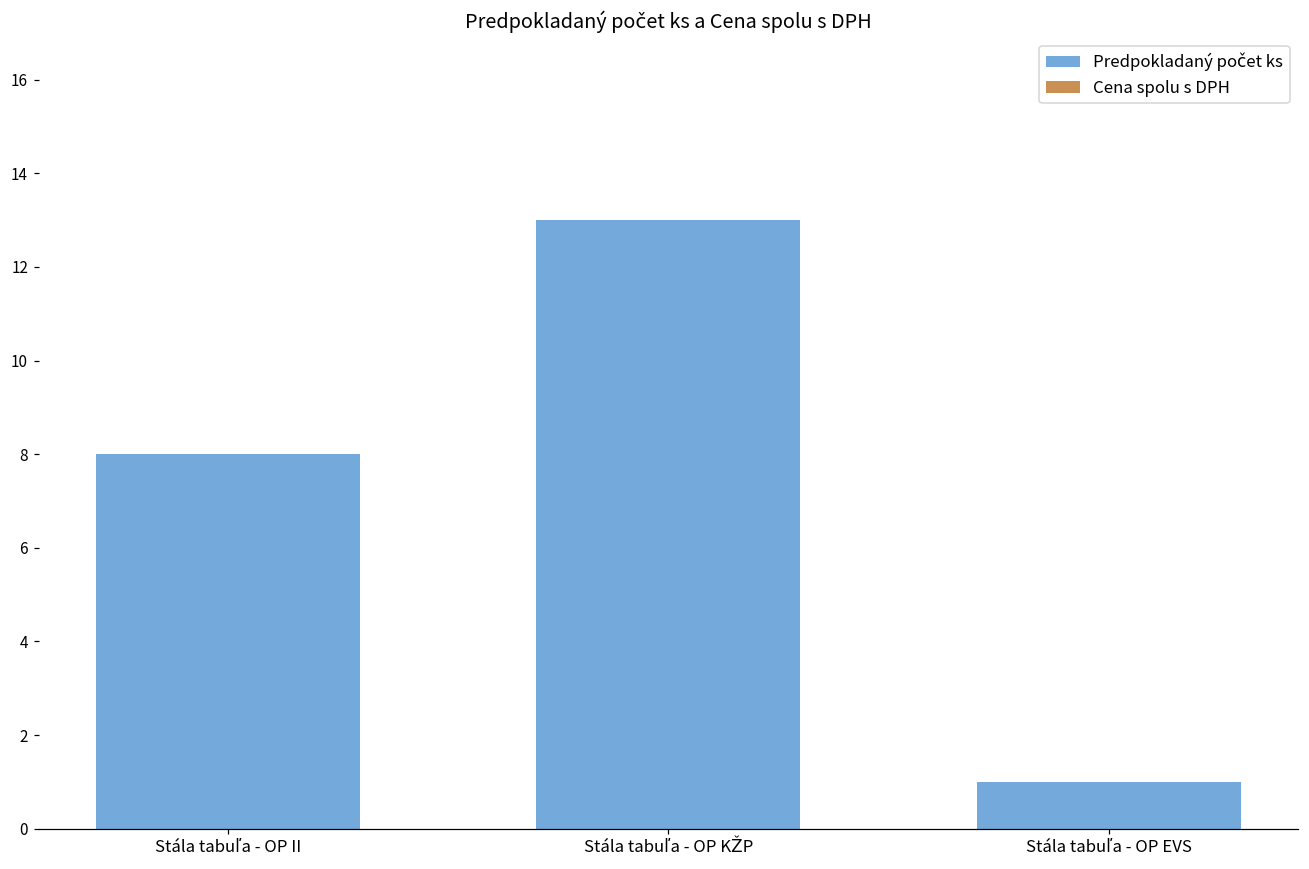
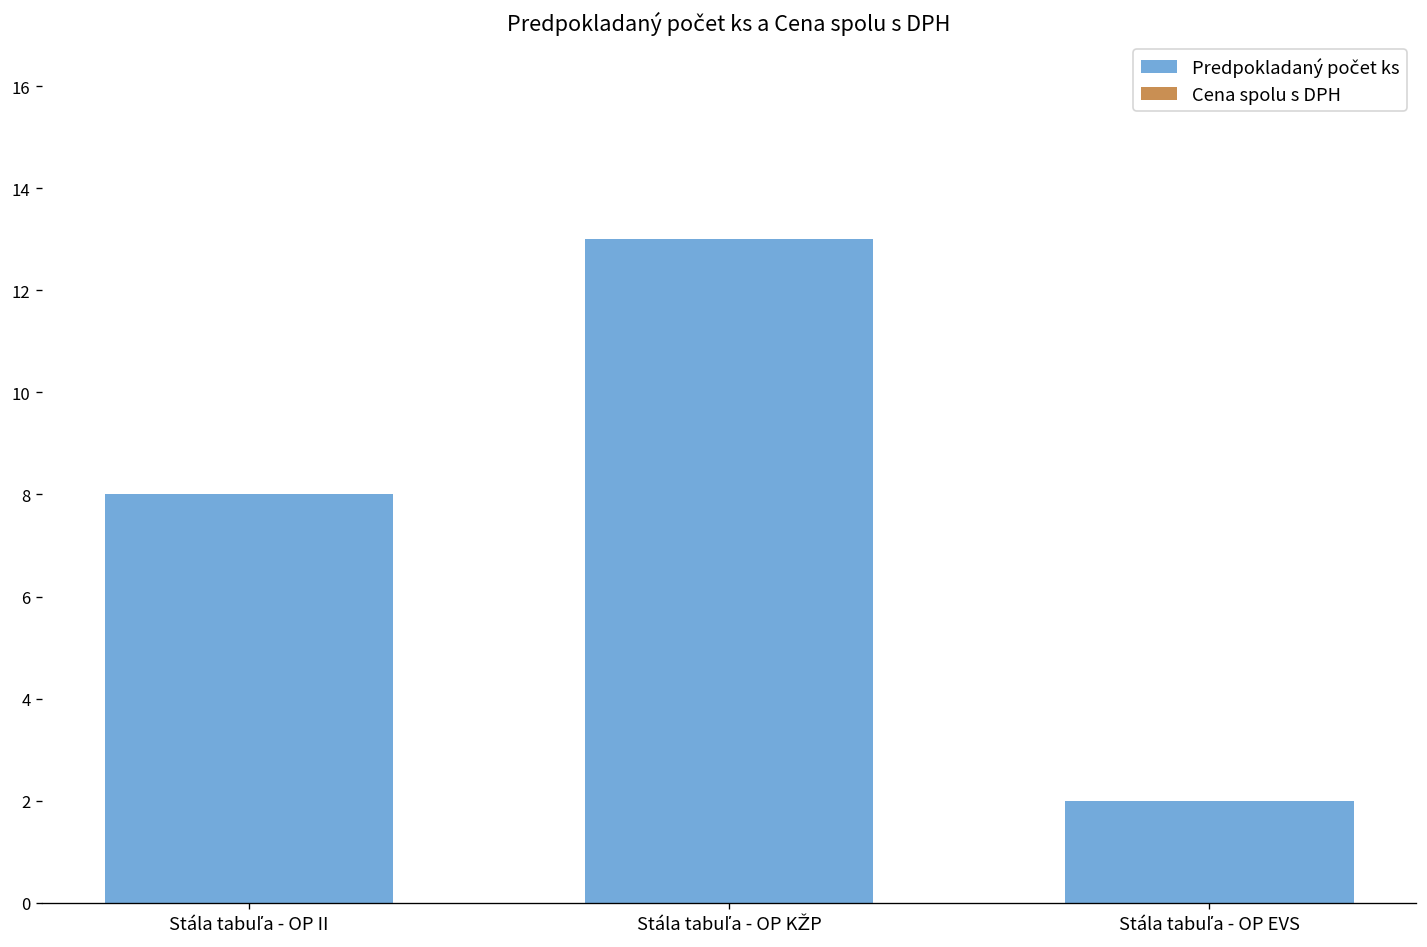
  {
    "Predpokladaný počet ks": {
      "Stála tabuľa - OP II": 8,
      "Stála tabuľa - OP KŽP": 13,
-     "Stála tabuľa - OP EVS": 1
+     "Stála tabuľa - OP EVS": 2
    },
    "Cena spolu s DPH": {
      "Stála tabuľa - OP II": 0,
      "Stála tabuľa - OP KŽP": 0,
      "Stála tabuľa - OP EVS": 0
    }
  }
